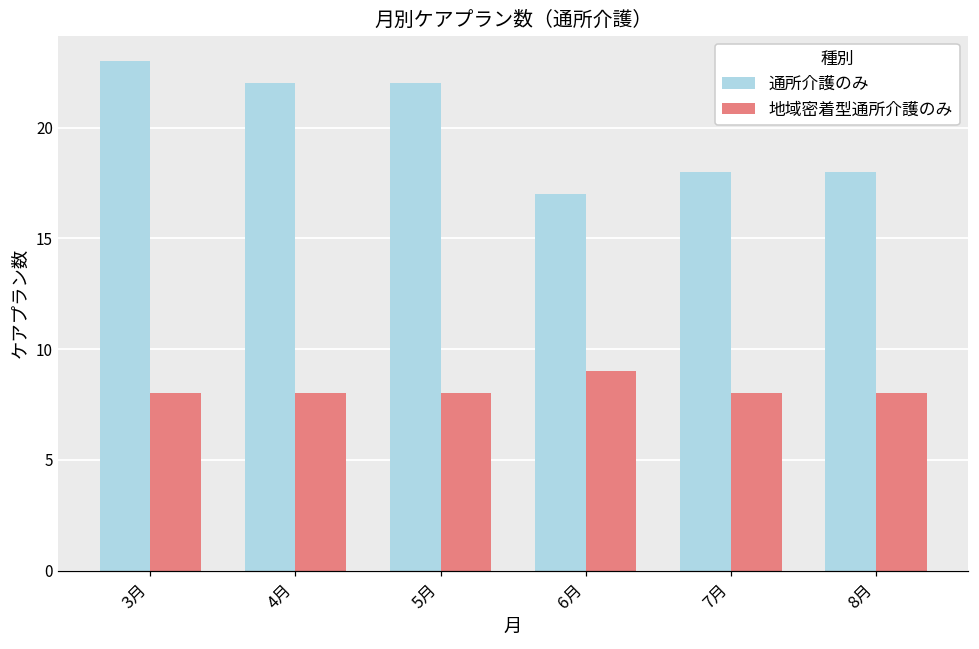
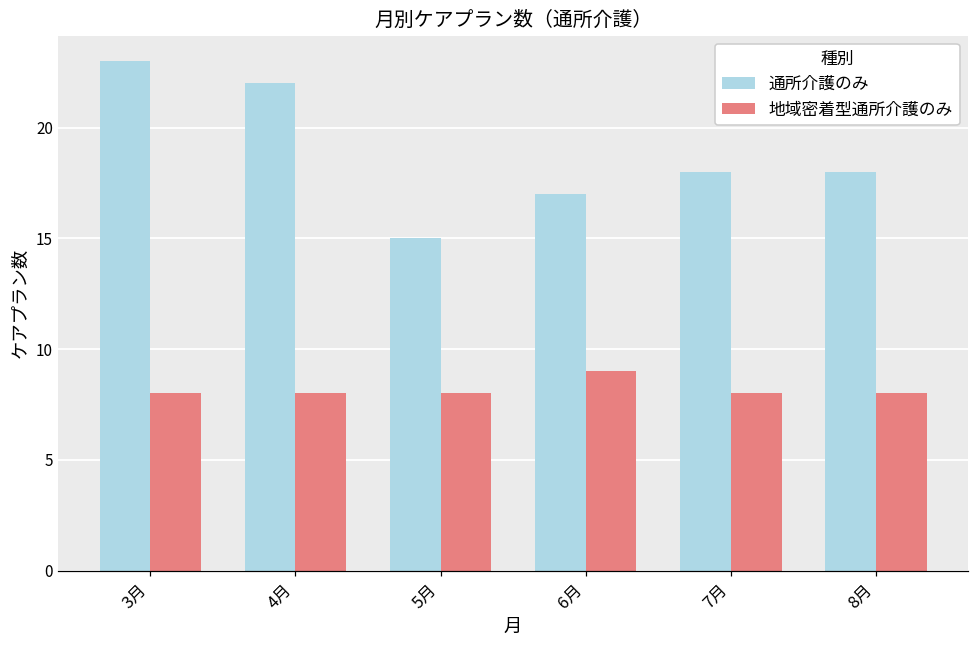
  {
    "通所介護のみ": {
      "3月": 23,
      "4月": 22,
-     "5月": 22,
+     "5月": 15,
      "6月": 17,
      "7月": 18,
      "8月": 18
    },
    "地域密着型通所介護のみ": {
      "3月": 8,
      "4月": 8,
      "5月": 8,
      "6月": 9,
      "7月": 8,
      "8月": 8
    }
  }
